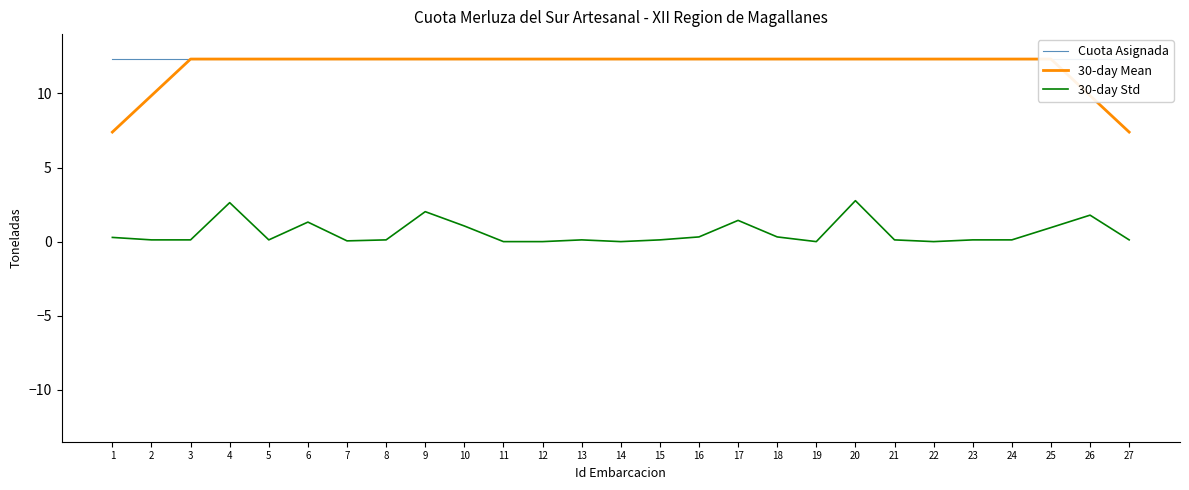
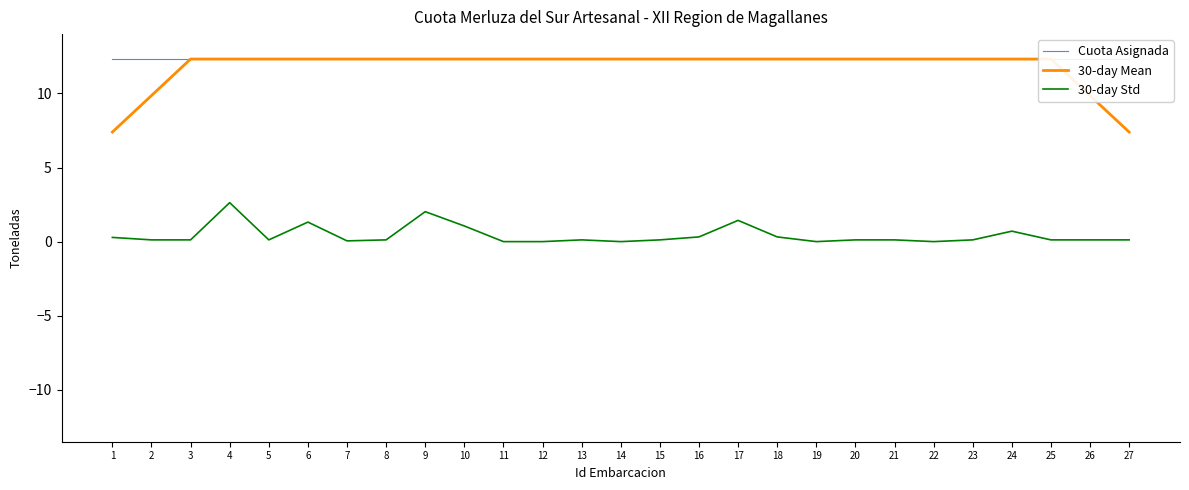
  {
    "Cuota Asignada": {
      "1": 12.3,
      "2": 12.3
    },
    "30-day Mean": {
      "1": 7.4,
      "2": 9.9,
      "27": 7.4
    },
    "30-day Std": {
      "1": 0.3,
      "2": 0.1,
      "3": 0.1,
      "4": 2.6,
      "5": 0.1,
      "6": 1.3,
      "7": 0.1,
      "8": 0.1,
      "9": 2.0,
      "10": 1.1,
      "11": 0.0,
      "12": 0.0,
      "13": 0.1,
      "14": 0.0,
      "15": 0.1,
      "16": 0.3,
      "17": 1.4,
      "18": 0.3,
      "19": 0.0,
-     "20": 2.8,
+     "20": 0.1,
      "21": 0.1,
      "22": 0.0,
      "23": 0.1,
-     "24": 0.1,
-     "25": 0.9,
-     "26": 1.8,
+     "24": 0.7,
+     "25": 0.1,
+     "26": 0.1,
      "27": 0.1
    }
  }
